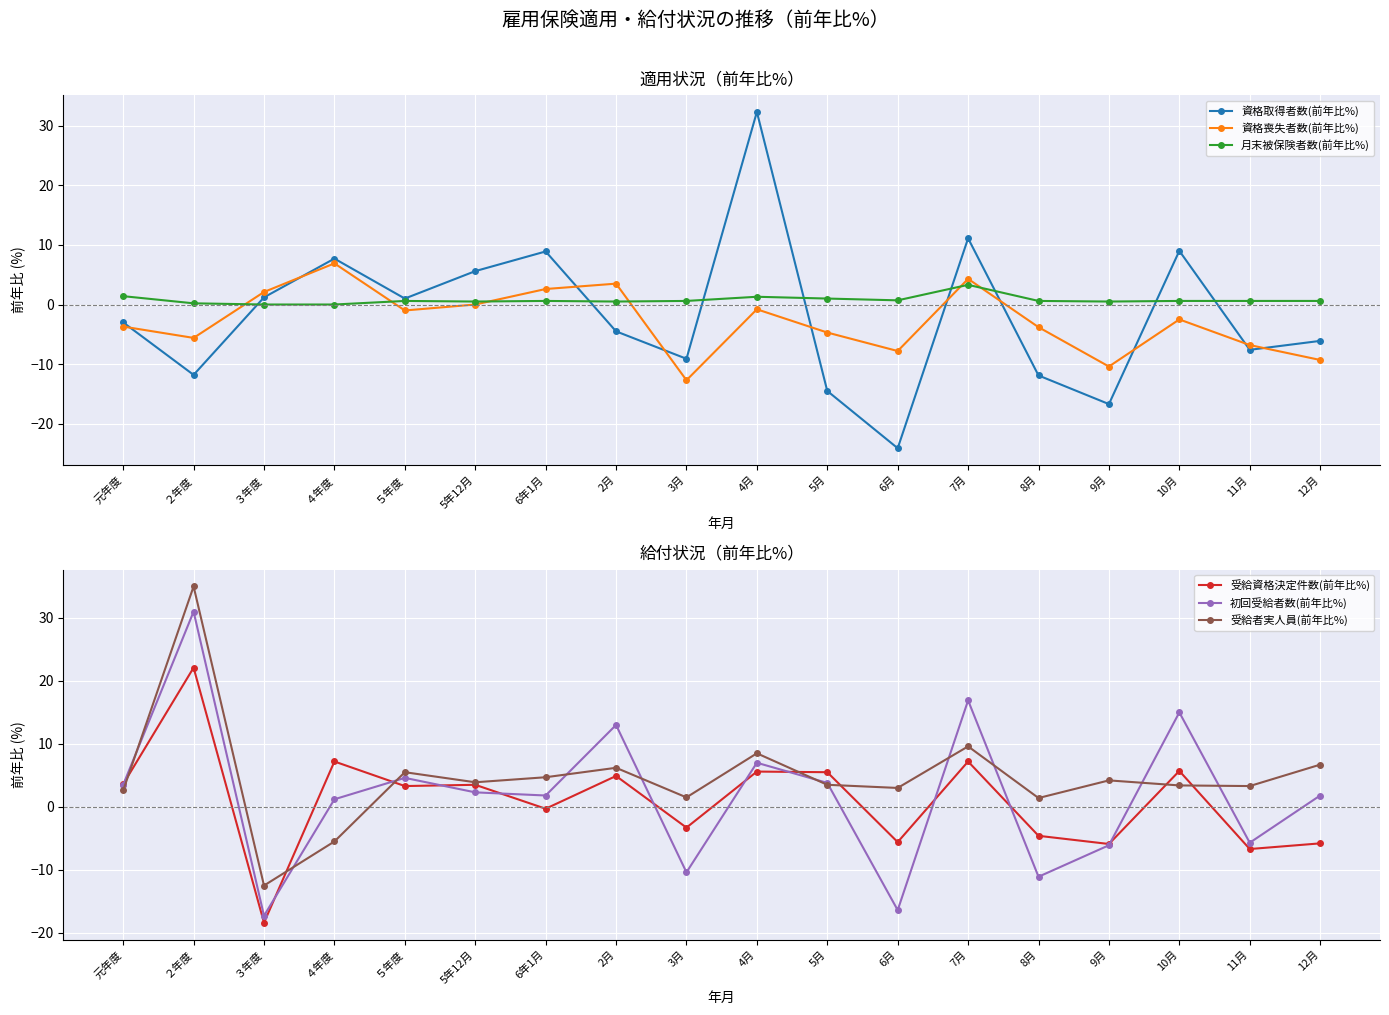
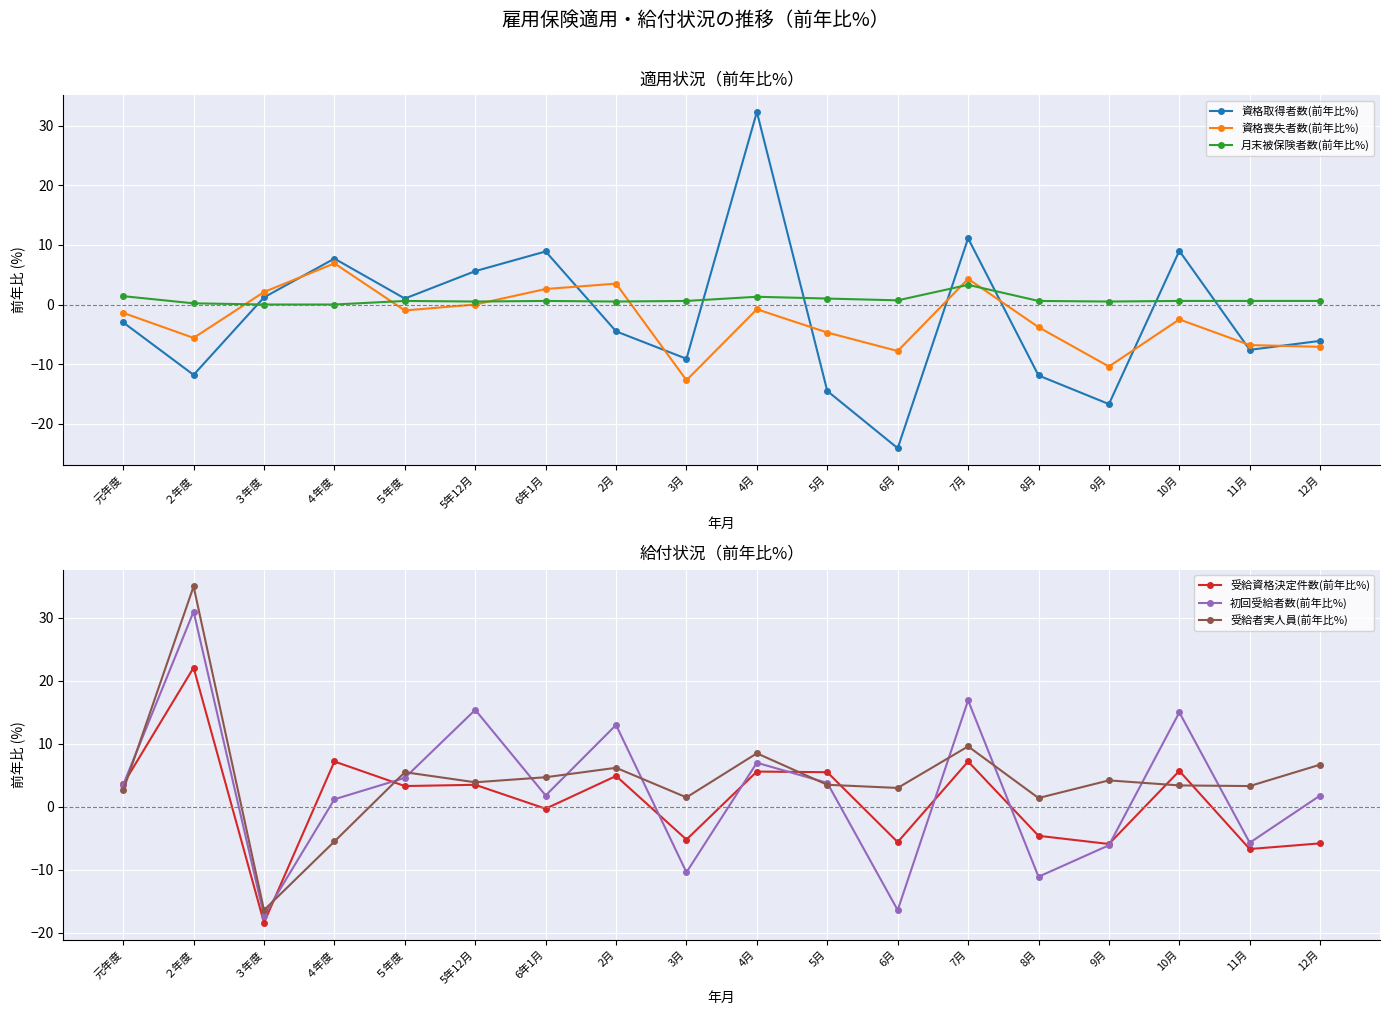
  {
    "適用状況（前年比%）": {
      "資格取得者数(前年比%)": {
        "元年度": -3,
        "２年度": -12,
        "３年度": 1,
        "４年度": 8,
        "5年12月": 6,
        "6年1月": 9,
        "2月": -5,
        "3月": -9,
        "4月": 32,
        "5月": -15,
        "6月": -24,
        "7月": 11,
        "8月": -12,
        "9月": -17,
        "10月": 9,
        "11月": -8,
        "12月": -6
      },
      "資格喪失者数(前年比%)": {
-       "元年度": -4,
+       "元年度": -1,
        "２年度": -6,
        "３年度": 2,
        "４年度": 7,
        "５年度": -1,
        "5年12月": 0,
        "6年1月": 3,
        "2月": 4,
        "3月": -13,
        "4月": -1,
        "5月": -5,
        "6月": -8,
        "7月": 4,
        "8月": -4,
        "9月": -10,
        "10月": -3,
        "11月": -7,
-       "12月": -9
+       "12月": -7
      },
      "月末被保険者数(前年比%)": {
        "元年度": 1,
        "２年度": 0,
        "３年度": 0,
        "４年度": 0,
        "5年12月": 1,
        "6年1月": 1,
        "2月": 1,
        "3月": 1,
        "4月": 1,
        "5月": 1,
        "6月": 1,
        "7月": 3,
        "8月": 1,
        "9月": 1,
        "10月": 1,
        "11月": 1,
        "12月": 1
      }
    },
    "給付状況（前年比%）": {
      "受給資格決定件数(前年比%)": {
        "２年度": 22,
        "３年度": -18,
        "４年度": 7,
        "５年度": 3,
        "6年1月": 0,
        "2月": 5,
-       "3月": -3,
+       "3月": -5,
        "4月": 6,
        "5月": 6,
        "6月": -6,
        "7月": 7,
        "8月": -5,
        "10月": 6,
        "11月": -7,
        "12月": -6
      },
      "初回受給者数(前年比%)": {
        "２年度": 31,
        "３年度": -17,
        "４年度": 1,
        "５年度": 5,
-       "5年12月": 2,
+       "5年12月": 15,
        "6年1月": 2,
        "2月": 13,
        "3月": -10,
        "4月": 7,
        "6月": -16,
        "7月": 17,
        "8月": -11,
        "10月": 15,
        "11月": -6,
        "12月": 2
      },
      "受給者実人員(前年比%)": {
        "元年度": 3,
        "２年度": 35,
-       "３年度": -13,
+       "３年度": -16,
        "４年度": -6,
        "５年度": 6,
        "6年1月": 5,
        "2月": 6,
        "3月": 2,
        "4月": 9,
        "6月": 3,
        "7月": 10,
        "8月": 1,
        "9月": 4,
        "10月": 3,
        "11月": 3,
        "12月": 7
      }
    }
  }
